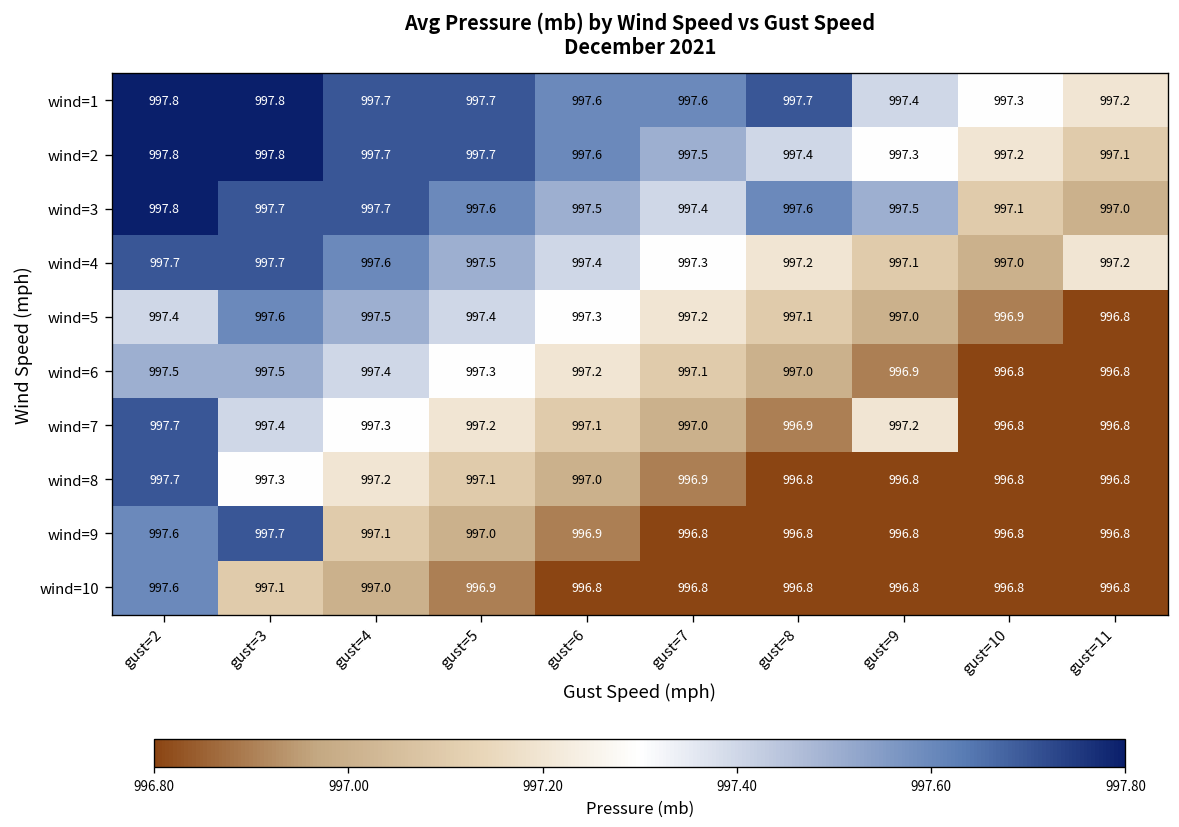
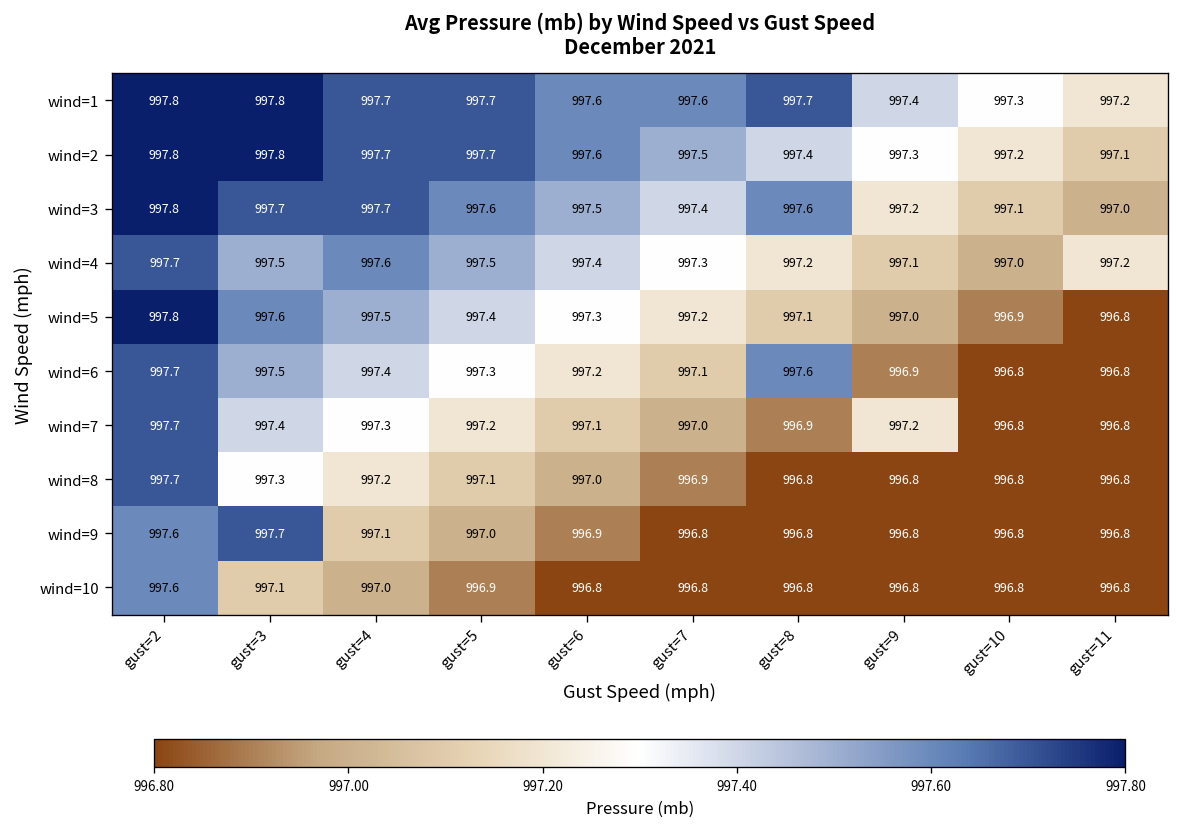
  {
    "wind=1": {
      "gust=2": 997.8,
      "gust=3": 997.8,
      "gust=4": 997.7,
      "gust=5": 997.7,
      "gust=6": 997.6,
      "gust=7": 997.6,
      "gust=8": 997.7,
      "gust=9": 997.4,
      "gust=10": 997.3,
      "gust=11": 997.2
    },
    "wind=2": {
      "gust=2": 997.8,
      "gust=3": 997.8,
      "gust=4": 997.7,
      "gust=5": 997.7,
      "gust=6": 997.6,
      "gust=7": 997.5,
      "gust=8": 997.4,
      "gust=9": 997.3,
      "gust=10": 997.2,
      "gust=11": 997.1
    },
    "wind=3": {
      "gust=2": 997.8,
      "gust=3": 997.7,
      "gust=4": 997.7,
      "gust=5": 997.6,
      "gust=6": 997.5,
      "gust=7": 997.4,
      "gust=8": 997.6,
-     "gust=9": 997.5,
+     "gust=9": 997.2,
      "gust=10": 997.1,
      "gust=11": 997.0
    },
    "wind=4": {
      "gust=2": 997.7,
-     "gust=3": 997.7,
+     "gust=3": 997.5,
      "gust=4": 997.6,
      "gust=5": 997.5,
      "gust=6": 997.4,
      "gust=7": 997.3,
      "gust=8": 997.2,
      "gust=9": 997.1,
      "gust=10": 997.0,
      "gust=11": 997.2
    },
    "wind=5": {
-     "gust=2": 997.4,
+     "gust=2": 997.8,
      "gust=3": 997.6,
      "gust=4": 997.5,
      "gust=5": 997.4,
      "gust=6": 997.3,
      "gust=7": 997.2,
      "gust=8": 997.1,
      "gust=9": 997.0,
      "gust=10": 996.9,
      "gust=11": 996.8
    },
    "wind=6": {
-     "gust=2": 997.5,
+     "gust=2": 997.7,
      "gust=3": 997.5,
      "gust=4": 997.4,
      "gust=5": 997.3,
      "gust=6": 997.2,
      "gust=7": 997.1,
-     "gust=8": 997.0,
+     "gust=8": 997.6,
      "gust=9": 996.9,
      "gust=10": 996.8,
      "gust=11": 996.8
    },
    "wind=7": {
      "gust=2": 997.7,
      "gust=3": 997.4,
      "gust=4": 997.3,
      "gust=5": 997.2,
      "gust=6": 997.1,
      "gust=7": 997.0,
      "gust=8": 996.9,
      "gust=9": 997.2,
      "gust=10": 996.8,
      "gust=11": 996.8
    },
    "wind=8": {
      "gust=2": 997.7,
      "gust=3": 997.3,
      "gust=4": 997.2,
      "gust=5": 997.1,
      "gust=6": 997.0,
      "gust=7": 996.9,
      "gust=8": 996.8,
      "gust=9": 996.8,
      "gust=10": 996.8,
      "gust=11": 996.8
    },
    "wind=9": {
      "gust=2": 997.6,
      "gust=3": 997.7,
      "gust=4": 997.1,
      "gust=5": 997.0,
      "gust=6": 996.9,
      "gust=7": 996.8,
      "gust=8": 996.8,
      "gust=9": 996.8,
      "gust=10": 996.8,
      "gust=11": 996.8
    },
    "wind=10": {
      "gust=2": 997.6,
      "gust=3": 997.1,
      "gust=4": 997.0,
      "gust=5": 996.9,
      "gust=6": 996.8,
      "gust=7": 996.8,
      "gust=8": 996.8,
      "gust=9": 996.8,
      "gust=10": 996.8,
      "gust=11": 996.8
    }
  }
